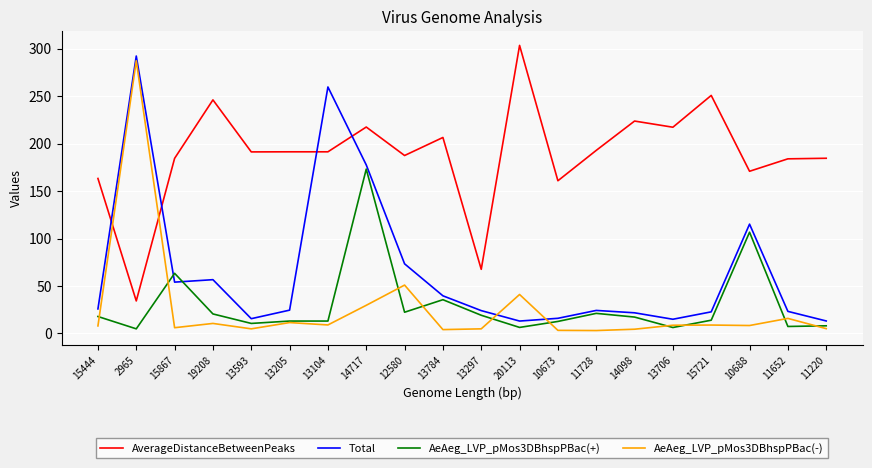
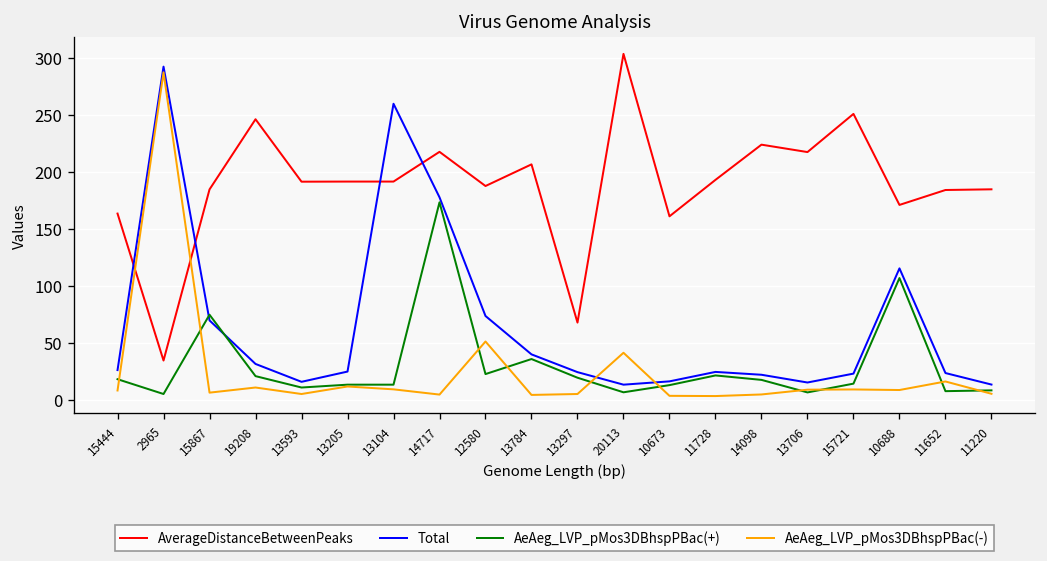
  {
    "AverageDistanceBetweenPeaks": {
      "15444": 160,
      "2965": 30,
      "15867": 180,
      "19208": 250,
      "13593": 190,
      "13205": 190,
      "13104": 190,
      "14717": 220,
      "12580": 190,
      "13784": 210,
      "13297": 70,
      "20113": 300,
      "10673": 160,
      "11728": 190,
      "14098": 220,
      "13706": 220,
      "15721": 250,
      "10688": 170,
      "11652": 180,
      "11220": 180
    },
    "Total": {
      "15444": 30,
      "2965": 290,
-     "15867": 50,
-     "19208": 60,
+     "15867": 70,
+     "19208": 30,
      "13593": 20,
      "13205": 20,
      "13104": 260,
      "14717": 180,
      "12580": 70,
      "13784": 40,
      "13297": 20,
      "20113": 10,
      "10673": 20,
      "11728": 20,
      "14098": 20,
      "13706": 20,
      "15721": 20,
      "10688": 120,
      "11652": 20,
      "11220": 10
    },
    "AeAeg_LVP_pMos3DBhspPBac(+)": {
      "15444": 20,
      "2965": 0,
-     "15867": 60,
+     "15867": 70,
      "19208": 20,
      "13593": 10,
      "13104": 10,
      "14717": 170,
      "12580": 20,
      "13784": 40,
      "13297": 20,
      "20113": 10,
      "10673": 10,
      "11728": 20,
      "14098": 20,
      "15721": 10,
      "10688": 110,
      "11652": 10,
      "11220": 10
    },
    "AeAeg_LVP_pMos3DBhspPBac(-)": {
      "15444": 10,
      "2965": 290,
      "15867": 10,
      "19208": 10,
      "13593": 0,
      "13104": 10,
-     "14717": 30,
+     "14717": 0,
      "12580": 50,
      "13784": 0,
      "13297": 0,
      "20113": 40,
      "10673": 0,
      "11728": 0,
      "14098": 0,
      "15721": 10,
      "10688": 10,
      "11652": 20,
      "11220": 10
    }
  }
